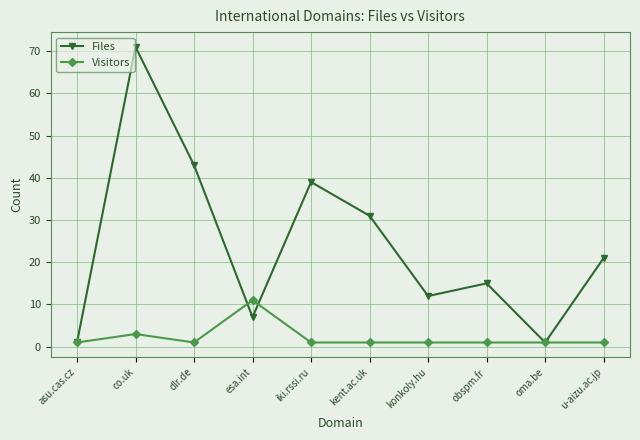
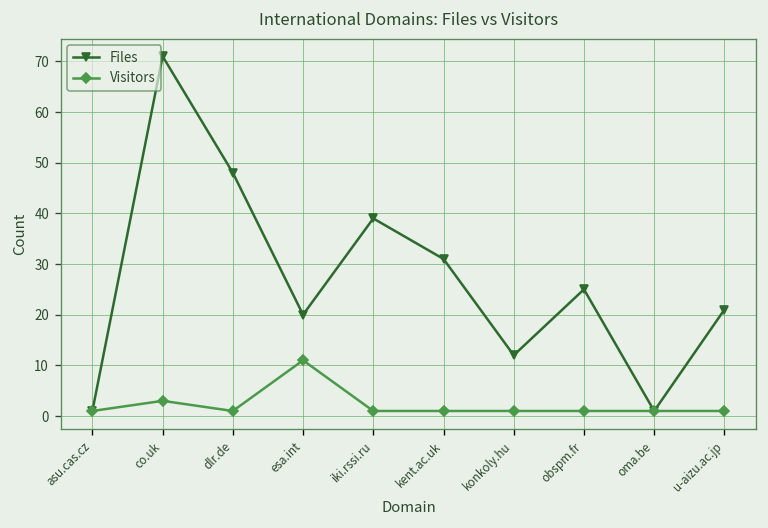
  {
    "Files": {
      "co.uk": 71,
-     "dlr.de": 43,
-     "esa.int": 7,
+     "dlr.de": 48,
+     "esa.int": 20,
      "iki.rssi.ru": 39,
      "kent.ac.uk": 31,
      "konkoly.hu": 12,
-     "obspm.fr": 15,
+     "obspm.fr": 25,
      "u-aizu.ac.jp": 21
    },
    "Visitors": {
      "co.uk": 3,
      "dlr.de": 1,
      "esa.int": 11,
      "iki.rssi.ru": 1,
      "kent.ac.uk": 1,
      "konkoly.hu": 1,
      "obspm.fr": 1,
      "u-aizu.ac.jp": 1
    }
  }
